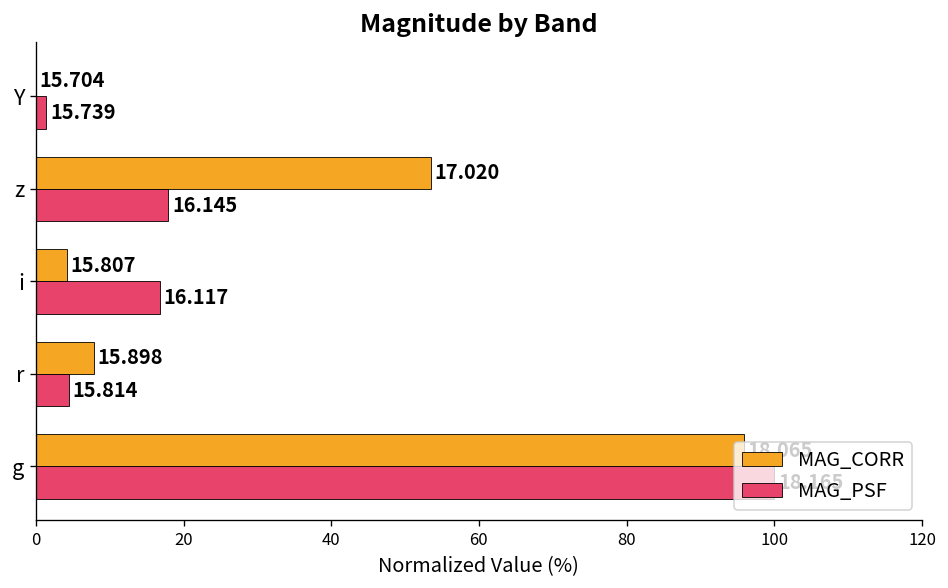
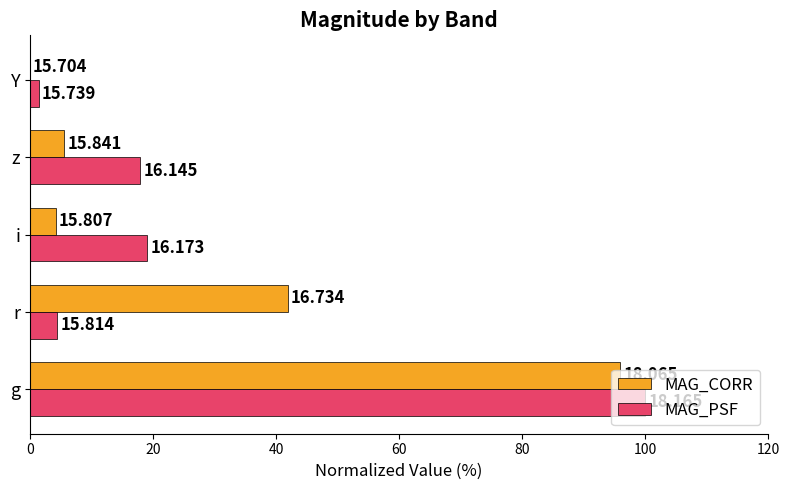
  {
    "MAG_CORR": {
-     "z": 17.020,
-     "r": 15.898
+     "z": 15.841,
+     "r": 16.734
    },
    "MAG_PSF": {
-     "i": 16.117
+     "i": 16.173
    }
  }
